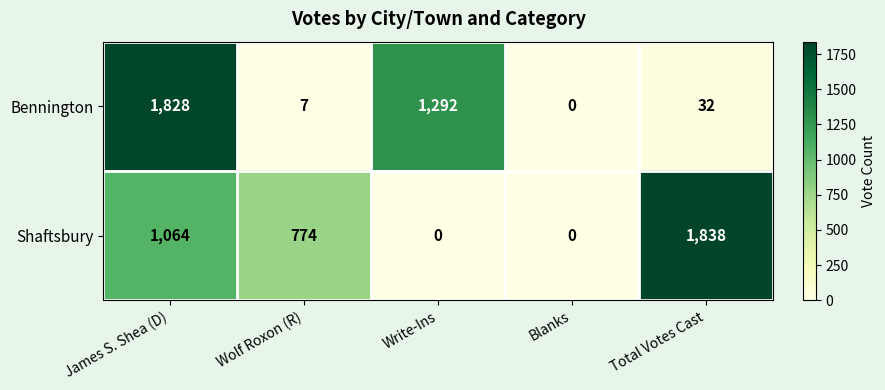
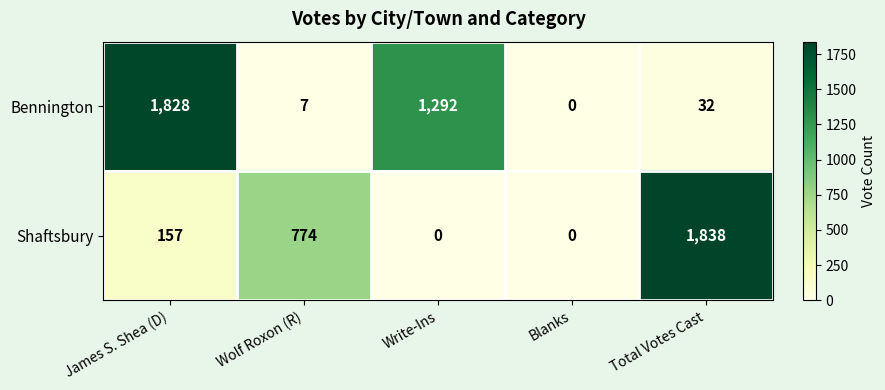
  {
    "Bennington": {
      "James S. Shea (D)": "1,828",
      "Wolf Roxon (R)": "7",
      "Write-Ins": "1,292",
      "Blanks": "0",
      "Total Votes Cast": "32"
    },
    "Shaftsbury": {
-     "James S. Shea (D)": "1,064",
+     "James S. Shea (D)": "157",
      "Wolf Roxon (R)": "774",
      "Write-Ins": "0",
      "Blanks": "0",
      "Total Votes Cast": "1,838"
    }
  }
